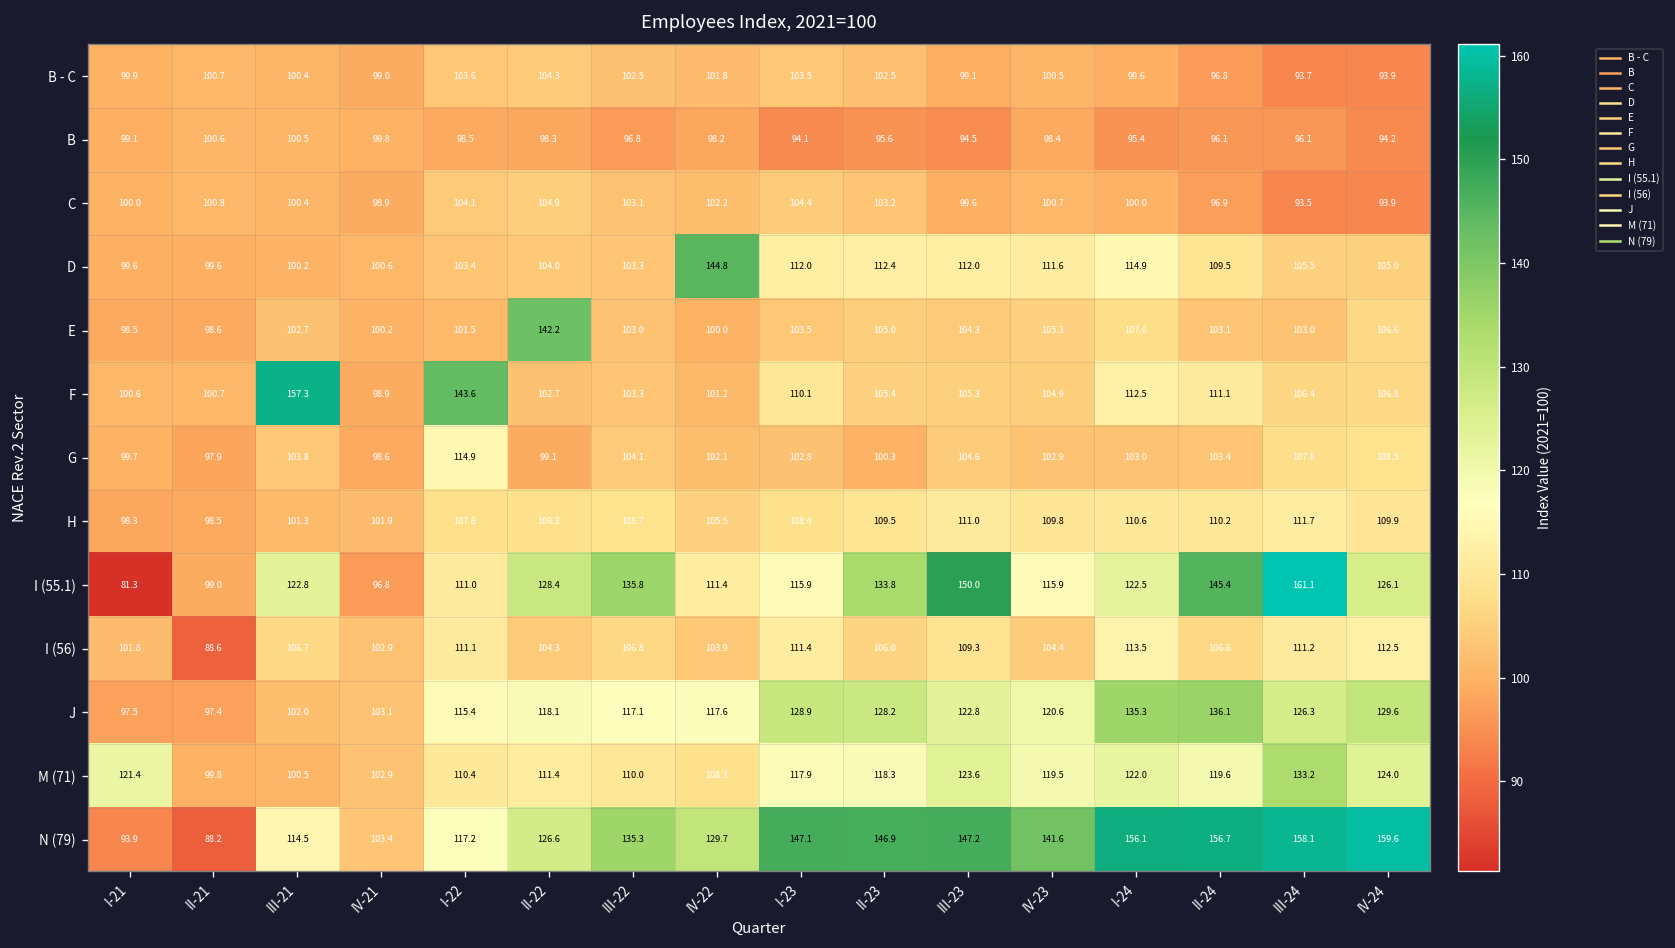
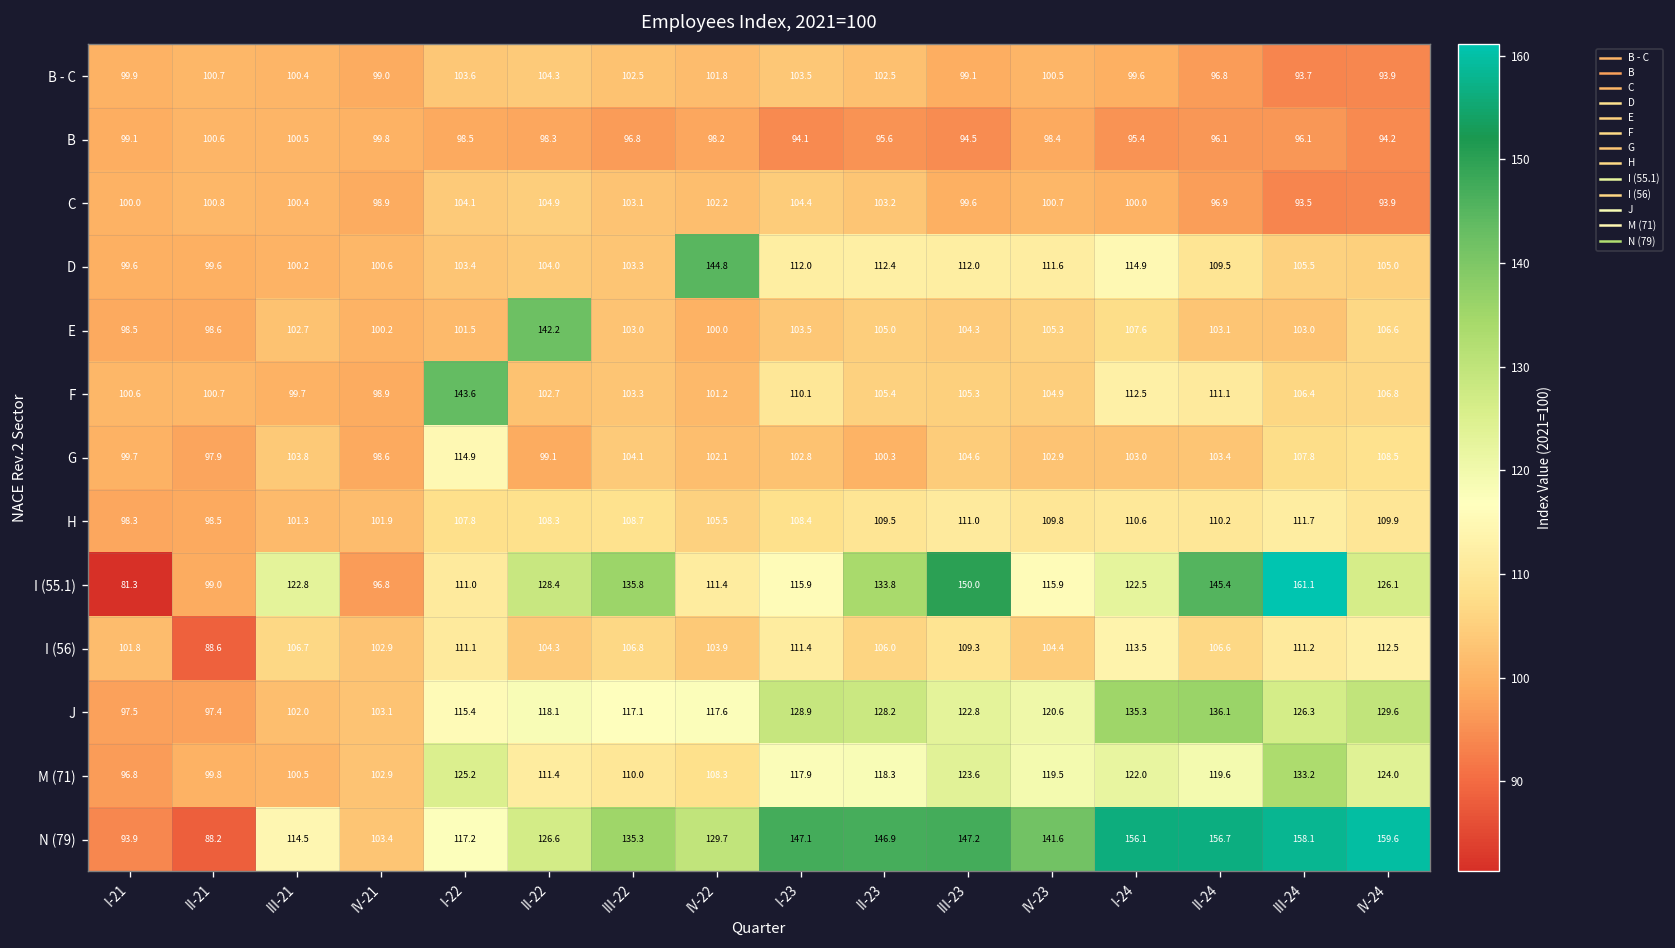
  {
    "F": {
      "I-21": 100.6,
      "II-21": 100.7,
-     "III-21": 157.3,
+     "III-21": 99.7,
      "IV-21": 98.9,
      "I-22": 143.6,
      "II-22": 102.7,
      "III-22": 103.3,
      "IV-22": 101.2,
      "I-23": 110.1,
      "II-23": 105.4,
      "III-23": 105.3,
      "IV-23": 104.9,
      "I-24": 112.5,
      "II-24": 111.1,
      "III-24": 106.4,
      "IV-24": 106.8
    },
    "M (71)": {
-     "I-21": 121.4,
+     "I-21": 96.8,
      "II-21": 99.8,
      "III-21": 100.5,
      "IV-21": 102.9,
-     "I-22": 110.4,
+     "I-22": 125.2,
      "II-22": 111.4,
      "III-22": 110.0,
      "IV-22": 108.3,
      "I-23": 117.9,
      "II-23": 118.3,
      "III-23": 123.6,
      "IV-23": 119.5,
      "I-24": 122.0,
      "II-24": 119.6,
      "III-24": 133.2,
      "IV-24": 124.0
    }
  }
